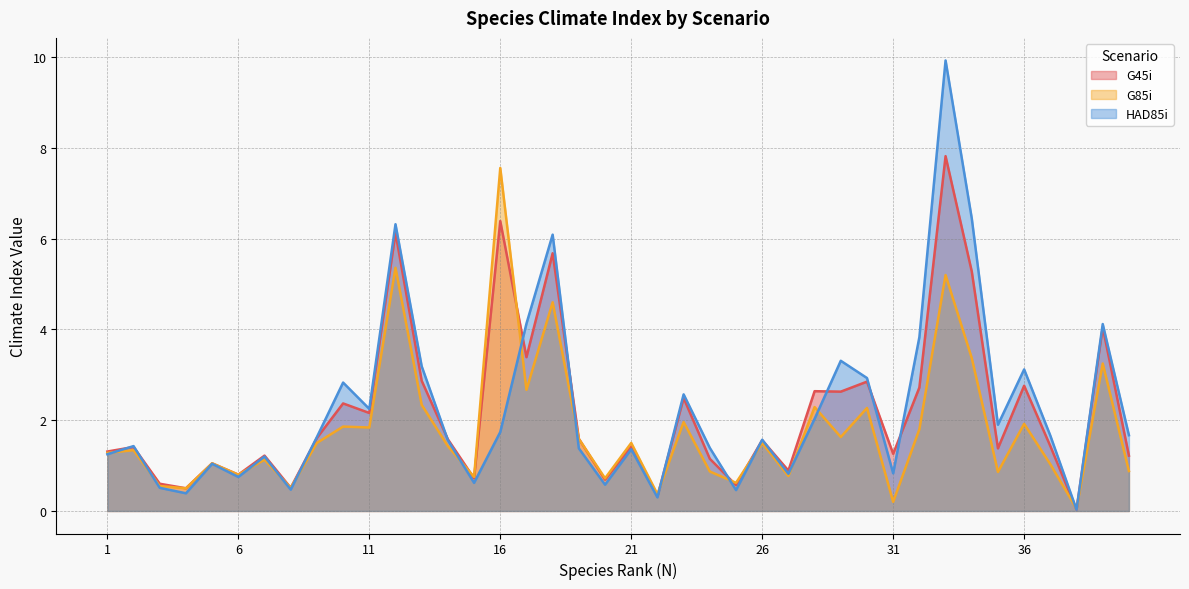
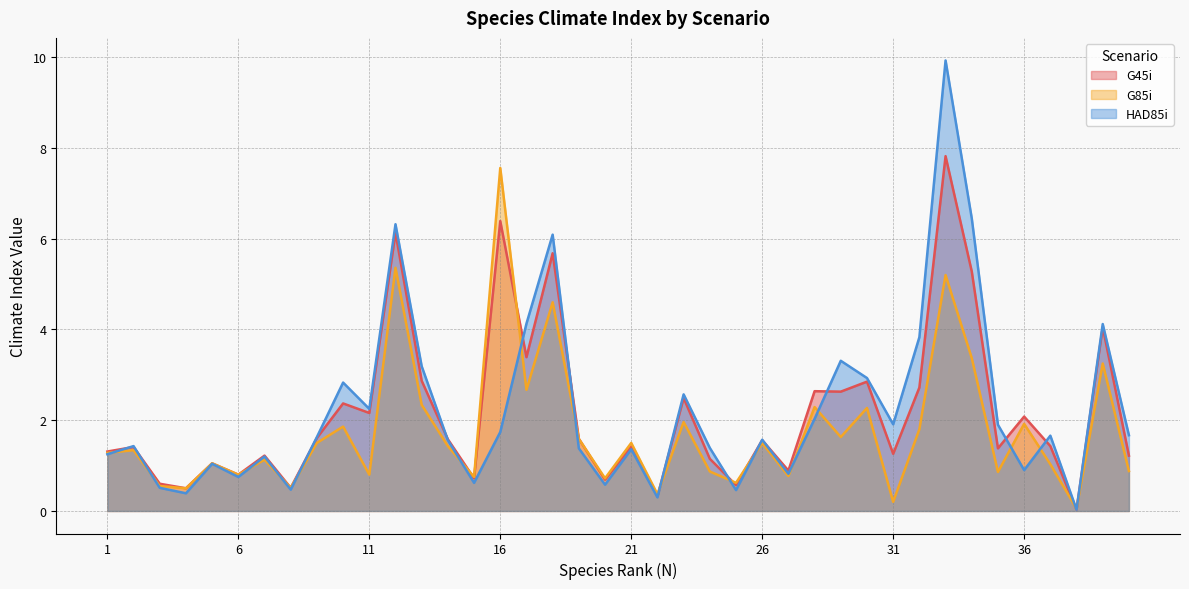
  {
    "G45i": {
      "11": 2.2,
      "16": 6.4,
      "21": 1.4,
      "31": 1.3,
-     "36": 2.8
+     "36": 2.1
    },
    "G85i": {
-     "11": 1.8,
+     "11": 0.8,
      "16": 7.6,
      "21": 1.5,
      "26": 1.5,
      "31": 0.2,
      "36": 1.9
    },
    "HAD85i": {
      "11": 2.3,
      "16": 1.7,
      "21": 1.4,
-     "31": 0.8,
-     "36": 3.1
+     "31": 1.9,
+     "36": 0.9
    }
  }
